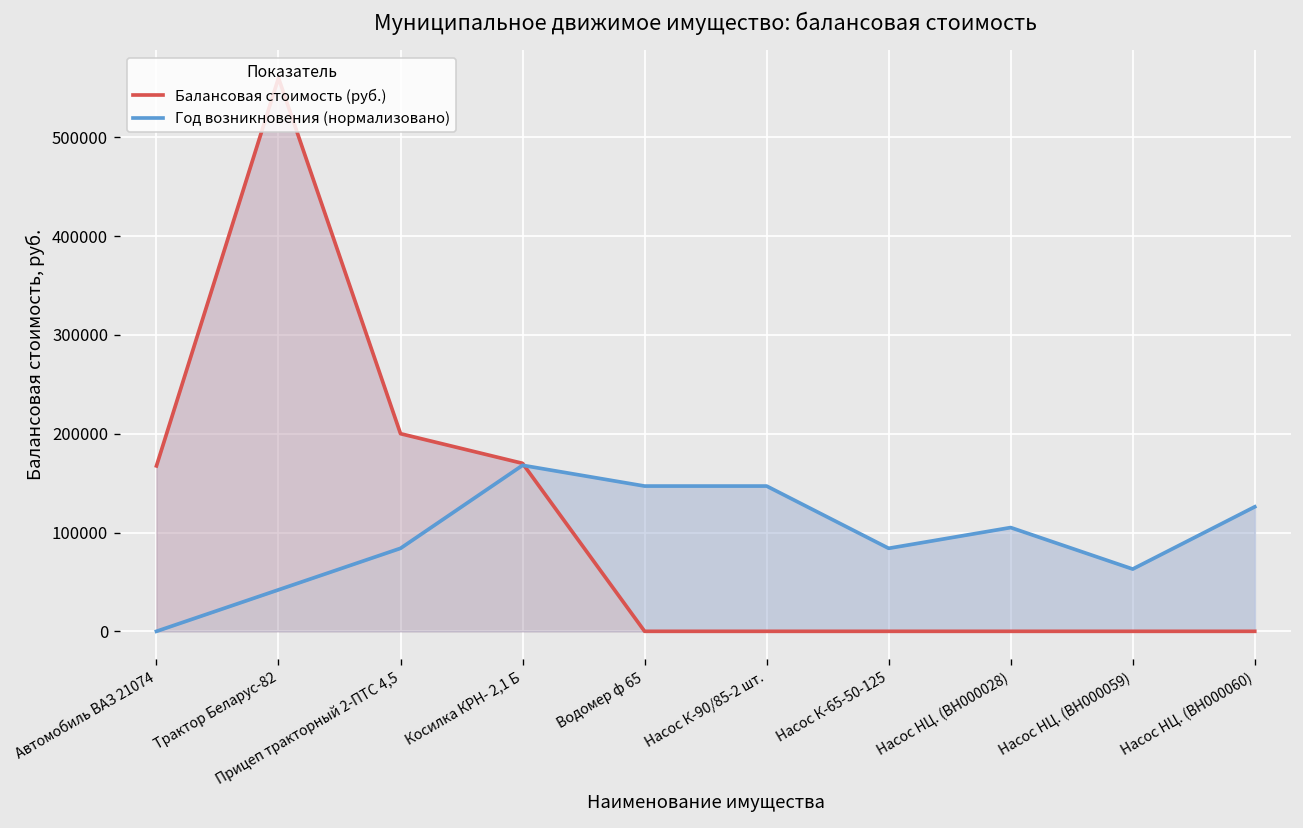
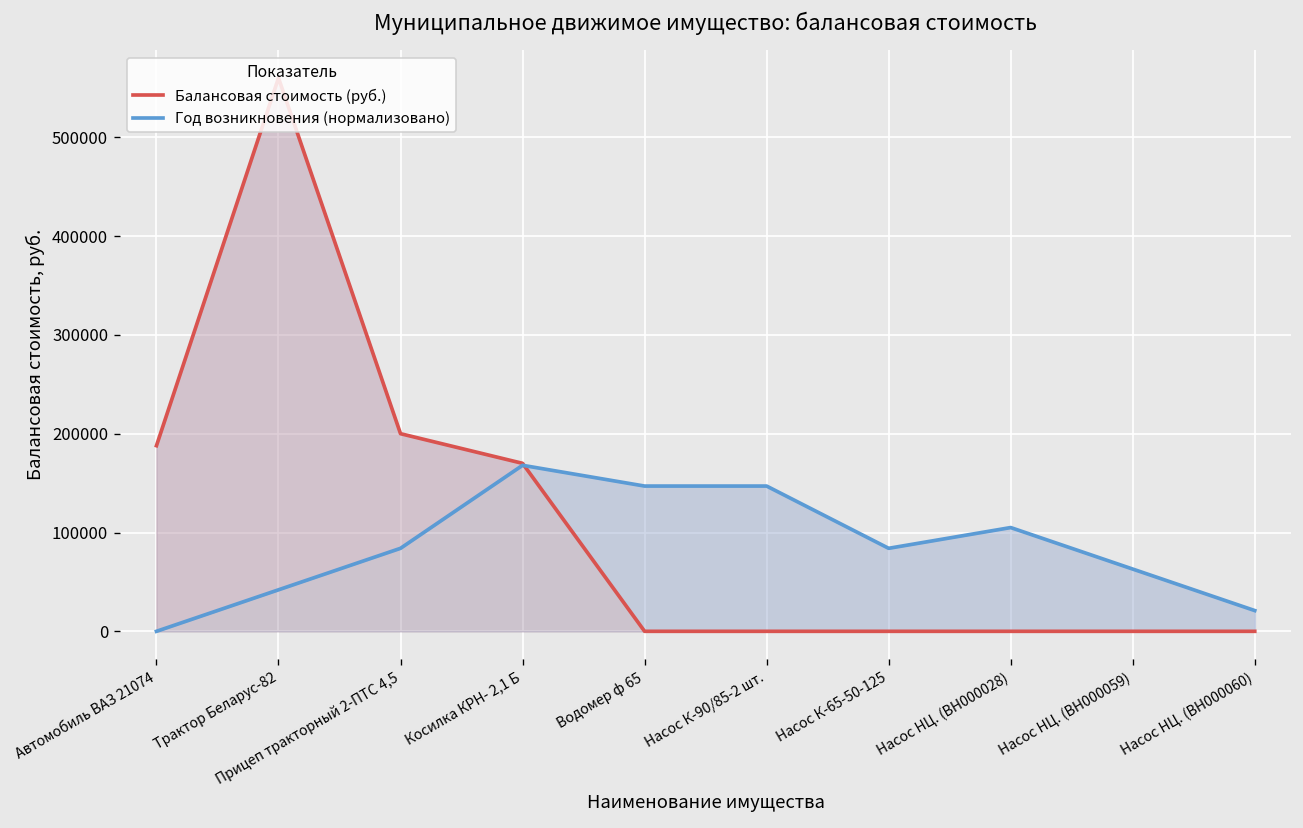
  {
    "Балансовая стоимость (руб.)": {
-     "Автомобиль ВАЗ 21074": 170000,
+     "Автомобиль ВАЗ 21074": 190000,
      "Водомер ф 65": 0,
      "Насос К-90/85-2 шт.": 0,
      "Насос К-65-50-125": 0,
      "Насос НЦ. (ВН000028)": 0,
      "Насос НЦ. (ВН000059)": 0,
      "Насос НЦ. (ВН000060)": 0
    },
    "Год возникновения (нормализовано)": {
      "Автомобиль ВАЗ 21074": 0,
      "Трактор Беларус-82": 40000,
      "Прицеп тракторный 2-ПТС 4,5": 80000,
-     "Насос НЦ. (ВН000060)": 130000
+     "Насос НЦ. (ВН000060)": 20000
    }
  }
